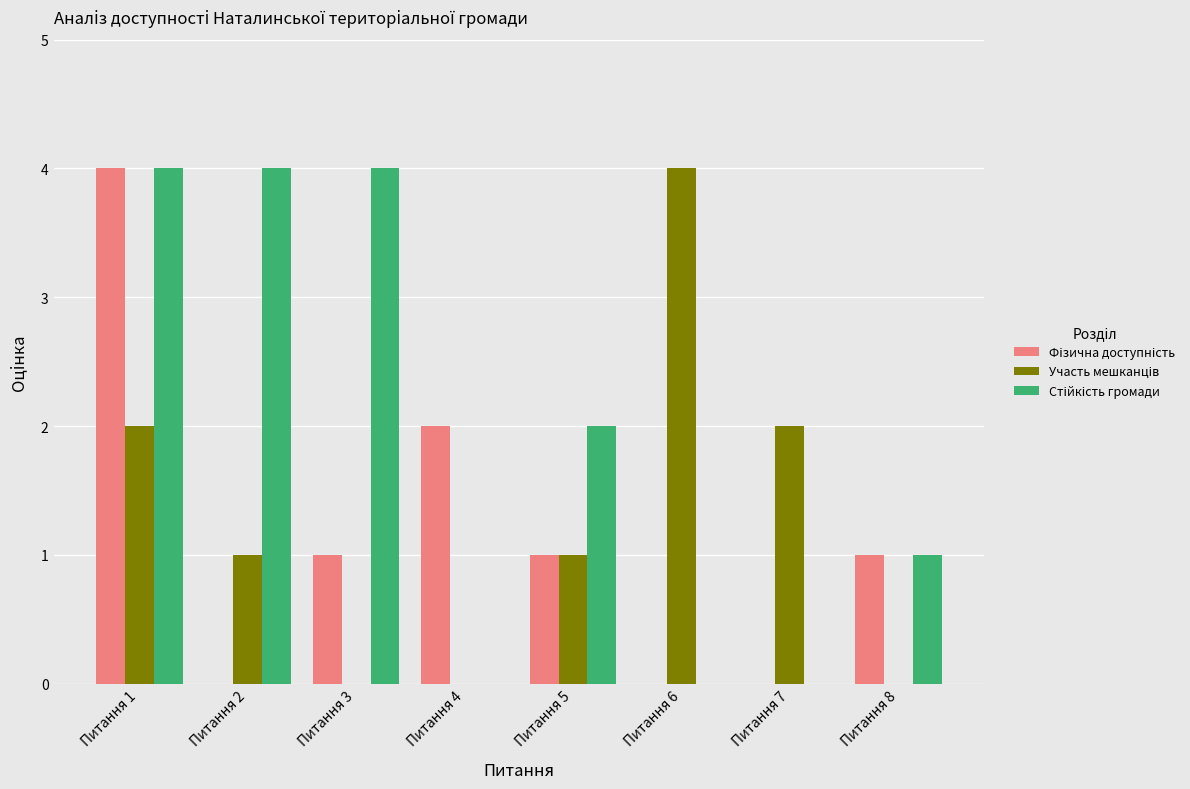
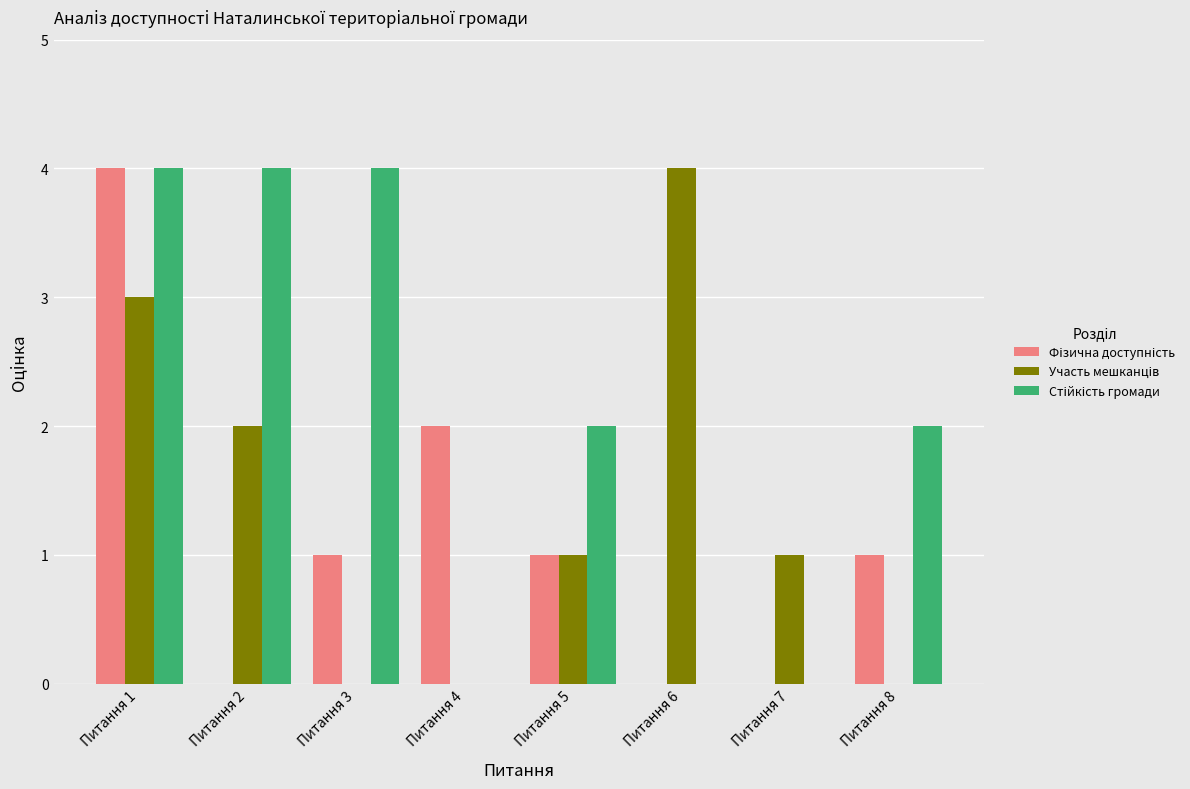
  {
    "Фізична доступність": {
      "Питання 1": 4,
      "Питання 2": 0,
      "Питання 3": 1,
      "Питання 4": 2,
      "Питання 5": 1,
      "Питання 6": 0,
      "Питання 7": 0,
      "Питання 8": 1
    },
    "Участь мешканців": {
-     "Питання 1": 2,
-     "Питання 2": 1,
+     "Питання 1": 3,
+     "Питання 2": 2,
      "Питання 3": 0,
      "Питання 4": 0,
      "Питання 5": 1,
      "Питання 6": 4,
-     "Питання 7": 2,
+     "Питання 7": 1,
      "Питання 8": 0
    },
    "Стійкість громади": {
      "Питання 1": 4,
      "Питання 2": 4,
      "Питання 3": 4,
      "Питання 4": 0,
      "Питання 5": 2,
      "Питання 6": 0,
      "Питання 7": 0,
-     "Питання 8": 1
+     "Питання 8": 2
    }
  }
